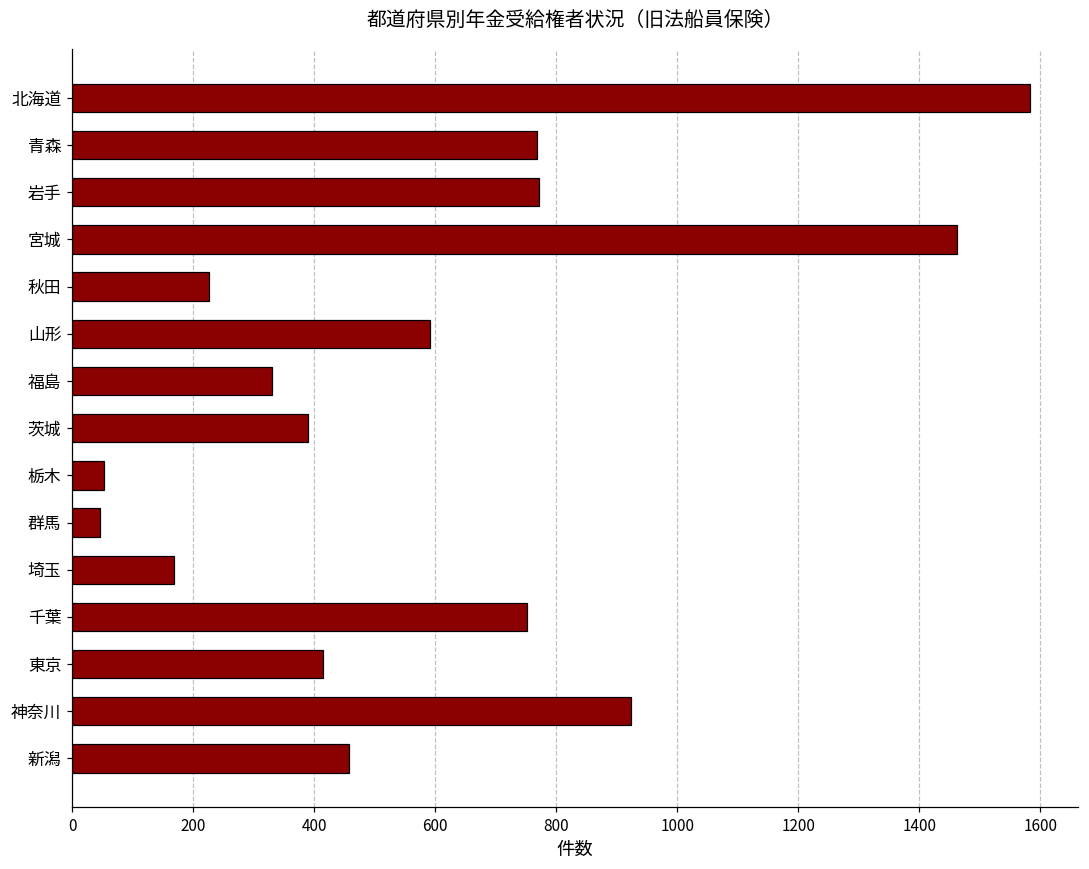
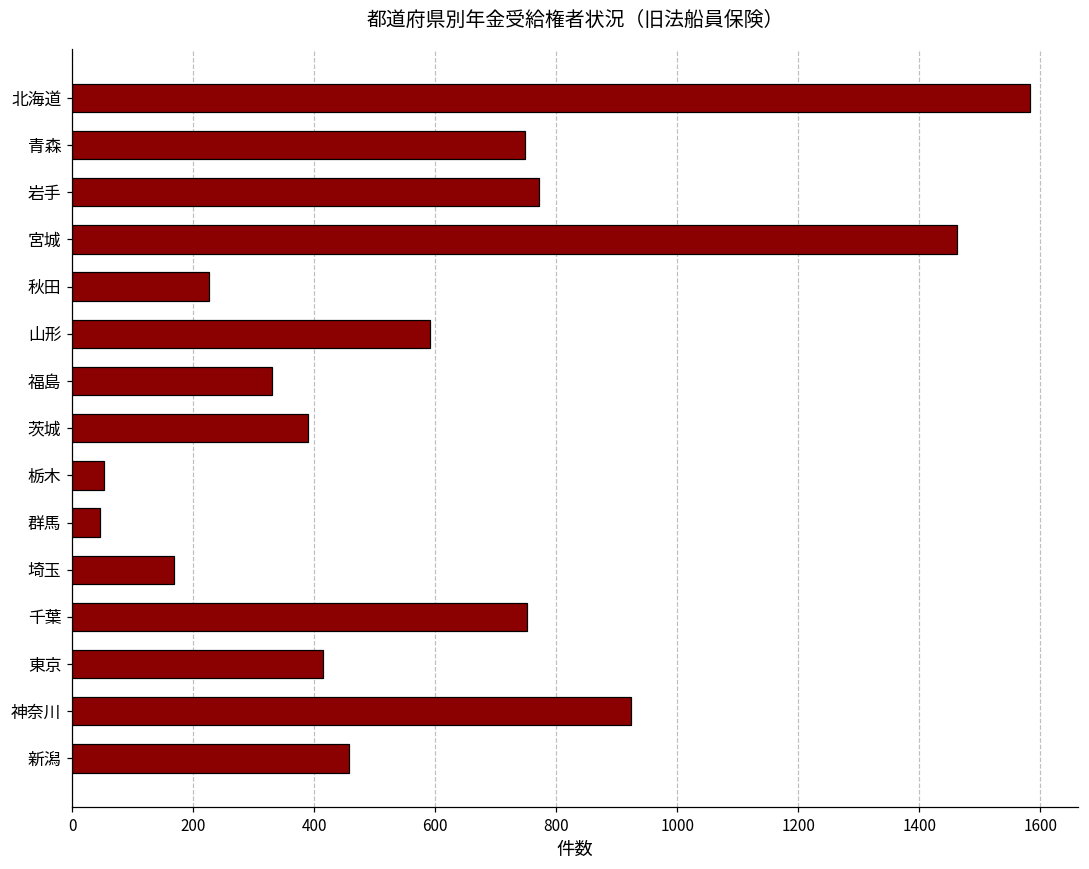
  {
    "北海道": 1580,
-   "青森": 770,
+   "青森": 750,
    "岩手": 770,
    "宮城": 1460,
    "秋田": 230,
    "山形": 590,
    "福島": 330,
    "茨城": 390,
    "栃木": 50,
    "群馬": 50,
    "埼玉": 170,
    "千葉": 750,
    "東京": 420,
    "神奈川": 920,
    "新潟": 460
  }
